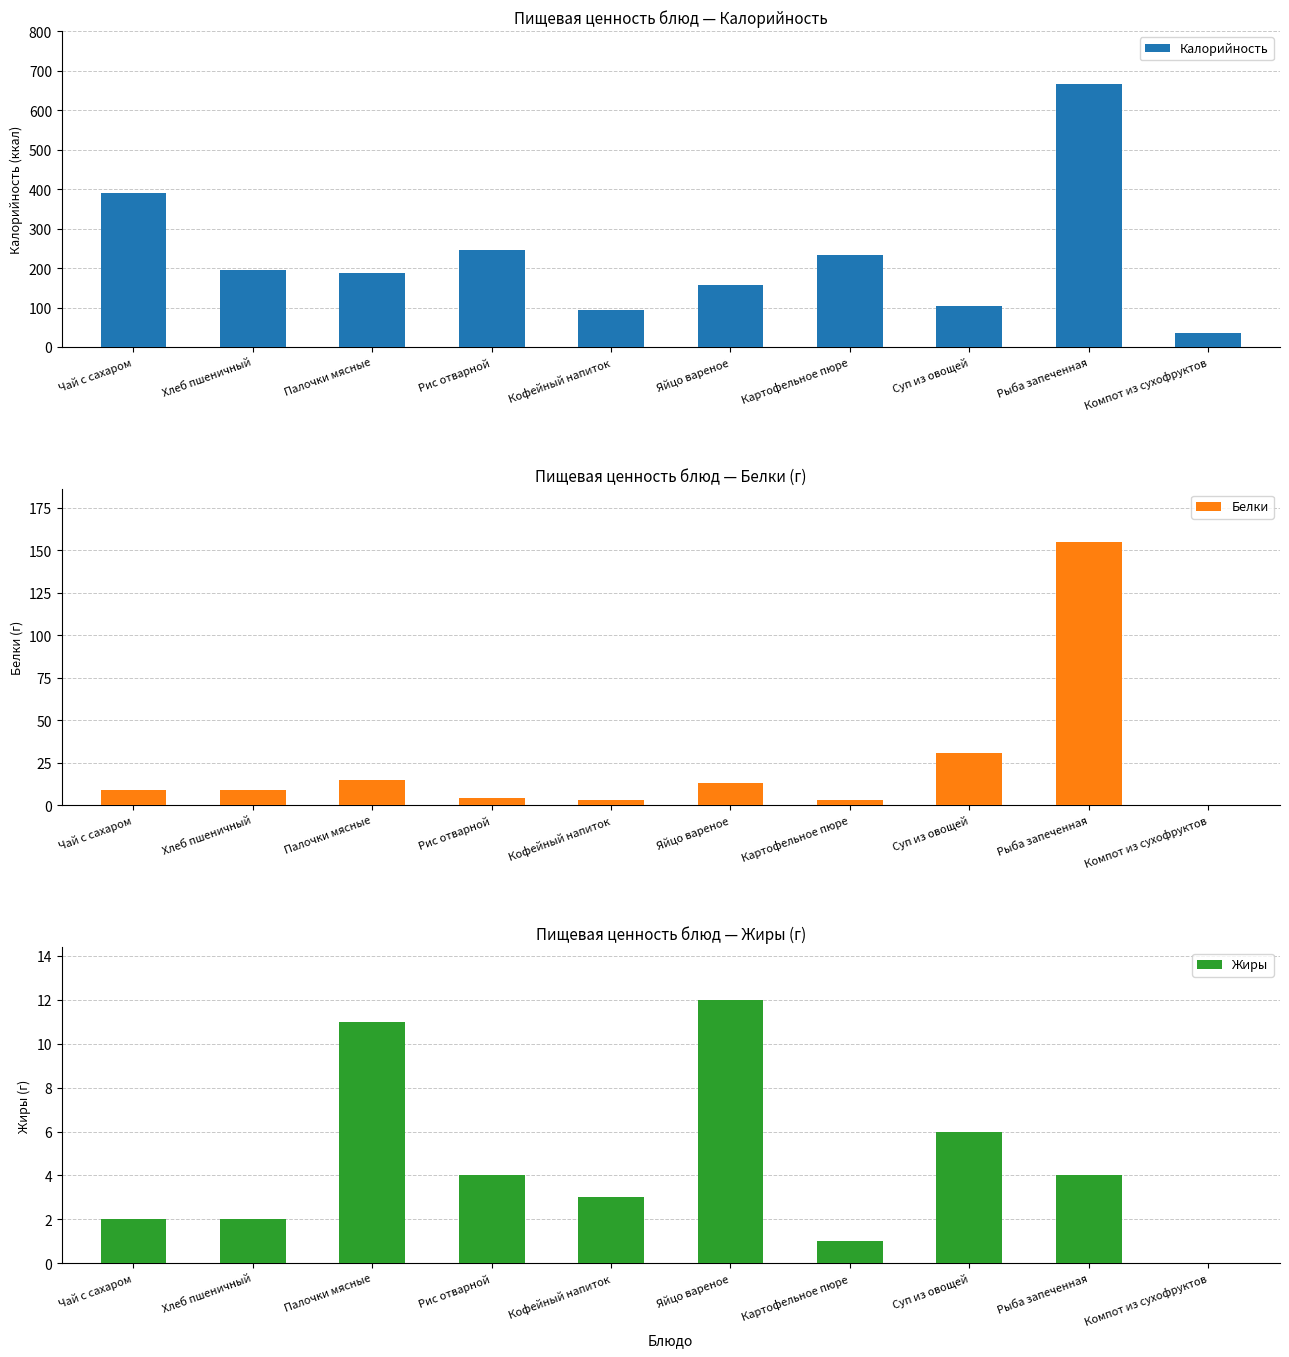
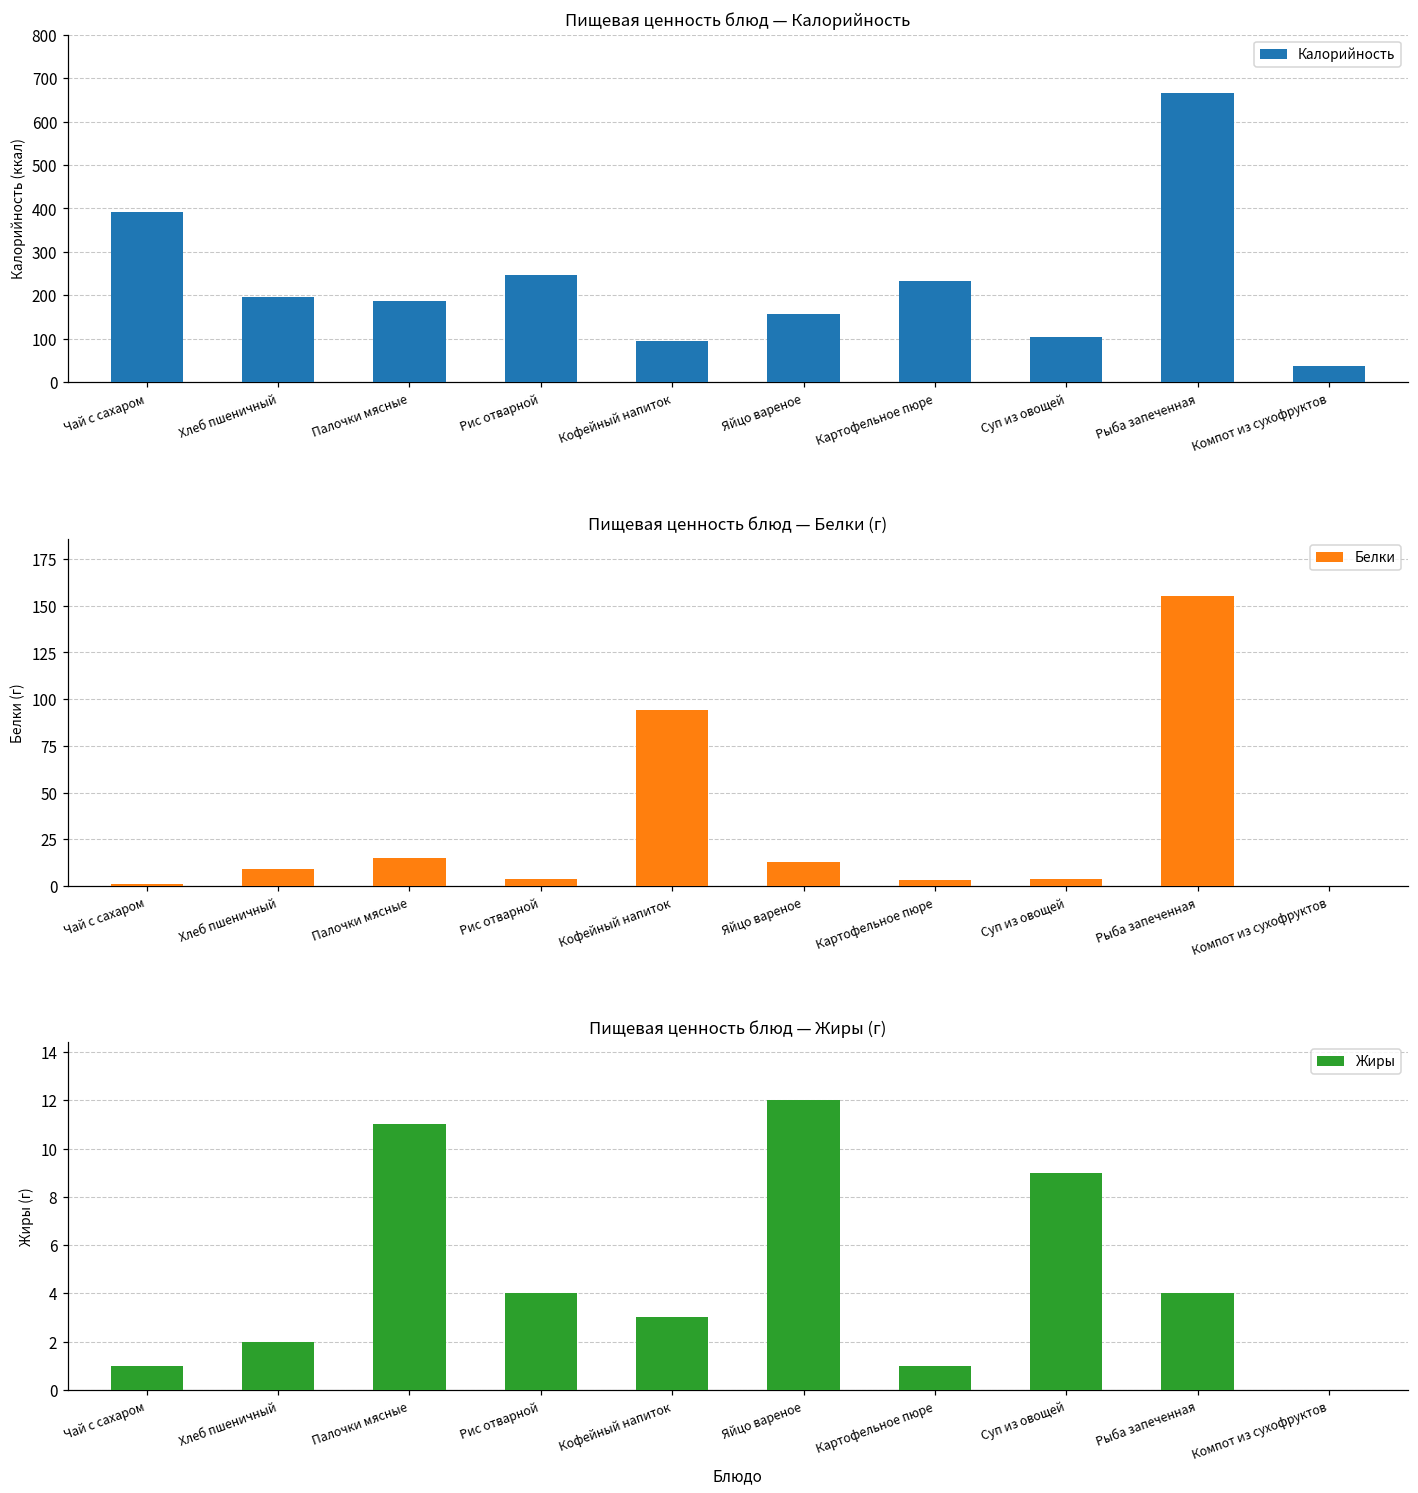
  {
    "Пищевая ценность блюд — Калорийность": {
      "Чай с сахаром": 390,
      "Хлеб пшеничный": 200,
      "Палочки мясные": 190,
      "Рис отварной": 250,
      "Кофейный напиток": 90,
      "Яйцо вареное": 160,
      "Картофельное пюре": 230,
      "Суп из овощей": 100,
      "Рыба запеченная": 670,
      "Компот из сухофруктов": 40
    },
    "Пищевая ценность блюд — Белки (г)": {
-     "Чай с сахаром": 9,
+     "Чай с сахаром": 1,
      "Хлеб пшеничный": 9,
      "Палочки мясные": 15,
      "Рис отварной": 4,
-     "Кофейный напиток": 3,
+     "Кофейный напиток": 94,
      "Яйцо вареное": 13,
      "Картофельное пюре": 3,
-     "Суп из овощей": 31,
+     "Суп из овощей": 4,
      "Рыба запеченная": 155,
      "Компот из сухофруктов": 0
    },
    "Пищевая ценность блюд — Жиры (г)": {
-     "Чай с сахаром": 2,
+     "Чай с сахаром": 1,
      "Хлеб пшеничный": 2,
      "Палочки мясные": 11,
      "Рис отварной": 4,
      "Кофейный напиток": 3,
      "Яйцо вареное": 12,
      "Картофельное пюре": 1,
-     "Суп из овощей": 6,
+     "Суп из овощей": 9,
      "Рыба запеченная": 4,
      "Компот из сухофруктов": 0
    }
  }
